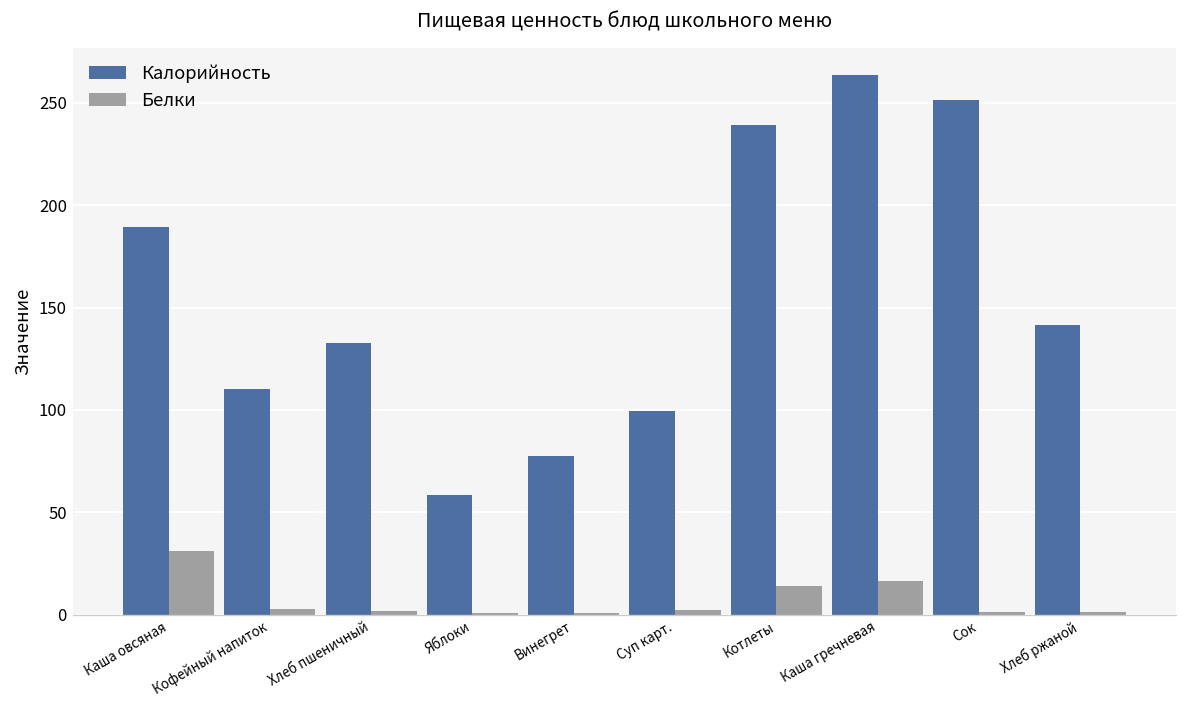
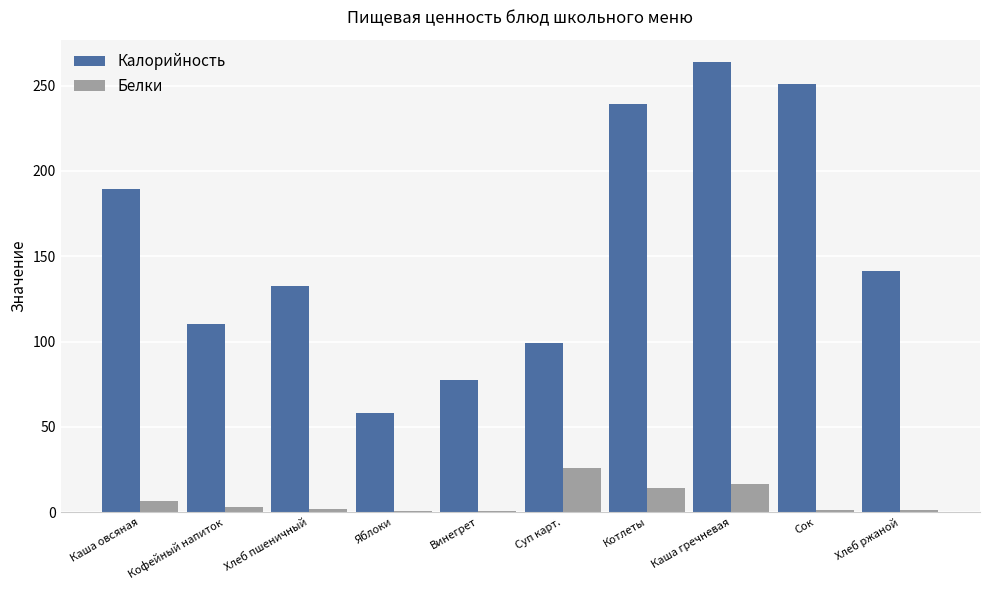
  {
    "Калорийность": {
      "Каша овсяная": 189,
      "Кофейный напиток": 110,
      "Хлеб пшеничный": 133,
      "Яблоки": 58,
      "Винегрет": 78,
      "Суп карт.": 99,
      "Котлеты": 239,
      "Каша гречневая": 264,
      "Сок": 251,
      "Хлеб ржаной": 142
    },
    "Белки": {
-     "Каша овсяная": 31,
+     "Каша овсяная": 6,
      "Кофейный напиток": 3,
      "Хлеб пшеничный": 2,
-     "Суп карт.": 2,
+     "Суп карт.": 26,
      "Котлеты": 14,
      "Каша гречневая": 16
    }
  }
